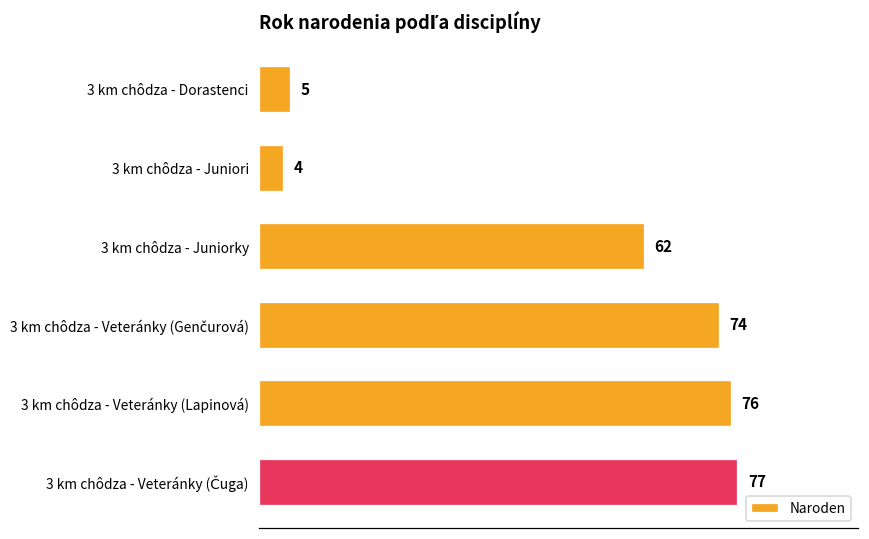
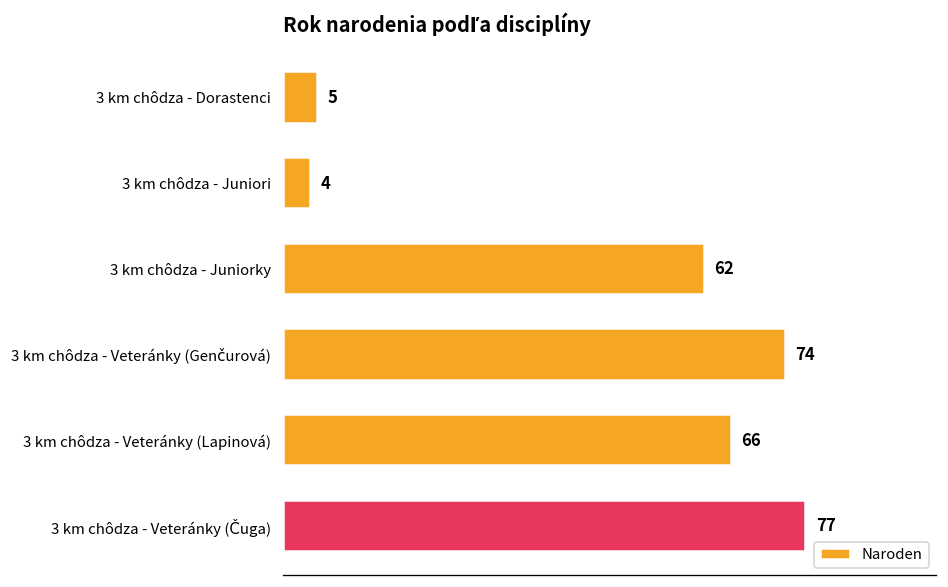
  {
    "3 km chôdza - Dorastenci": 5,
    "3 km chôdza - Juniori": 4,
    "3 km chôdza - Juniorky": 62,
    "3 km chôdza - Veteránky (Genčurová)": 74,
-   "3 km chôdza - Veteránky (Lapinová)": 76,
+   "3 km chôdza - Veteránky (Lapinová)": 66,
    "3 km chôdza - Veteránky (Čuga)": 77
  }
